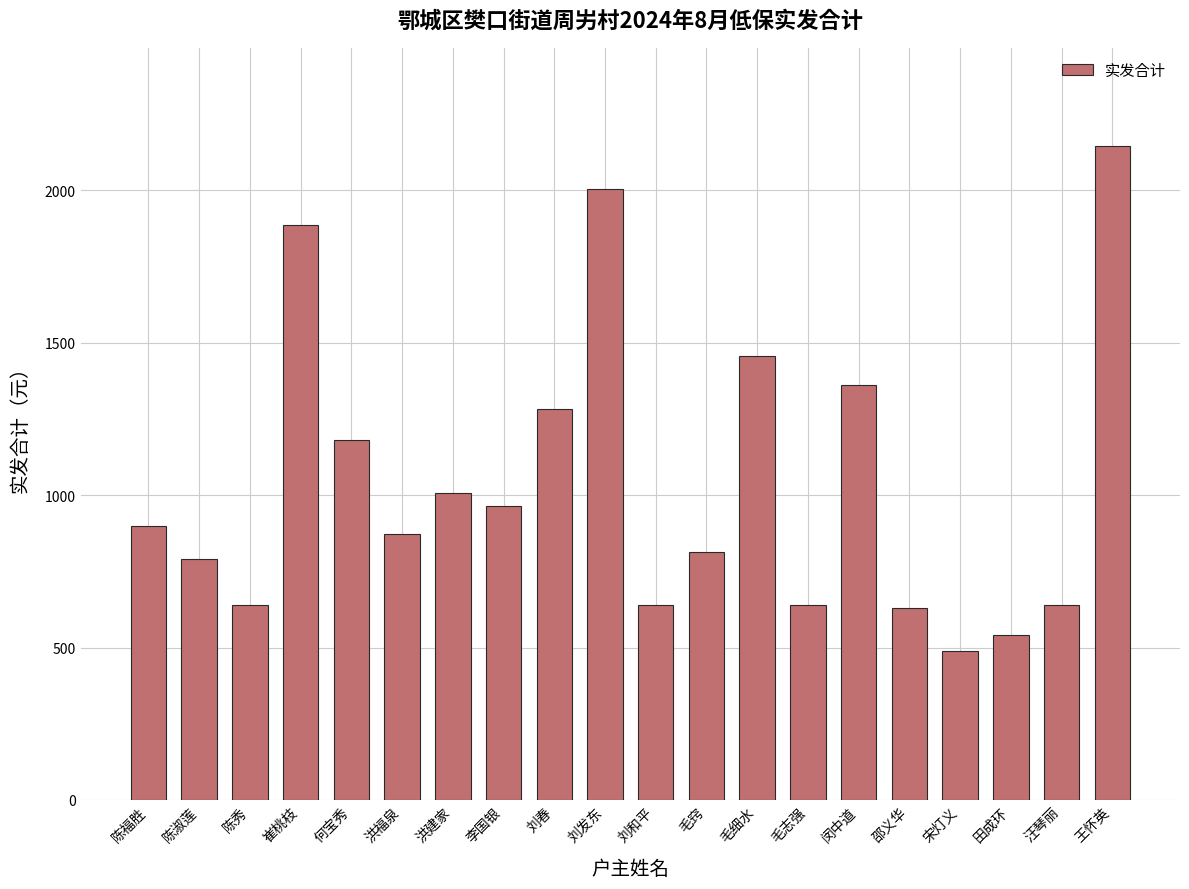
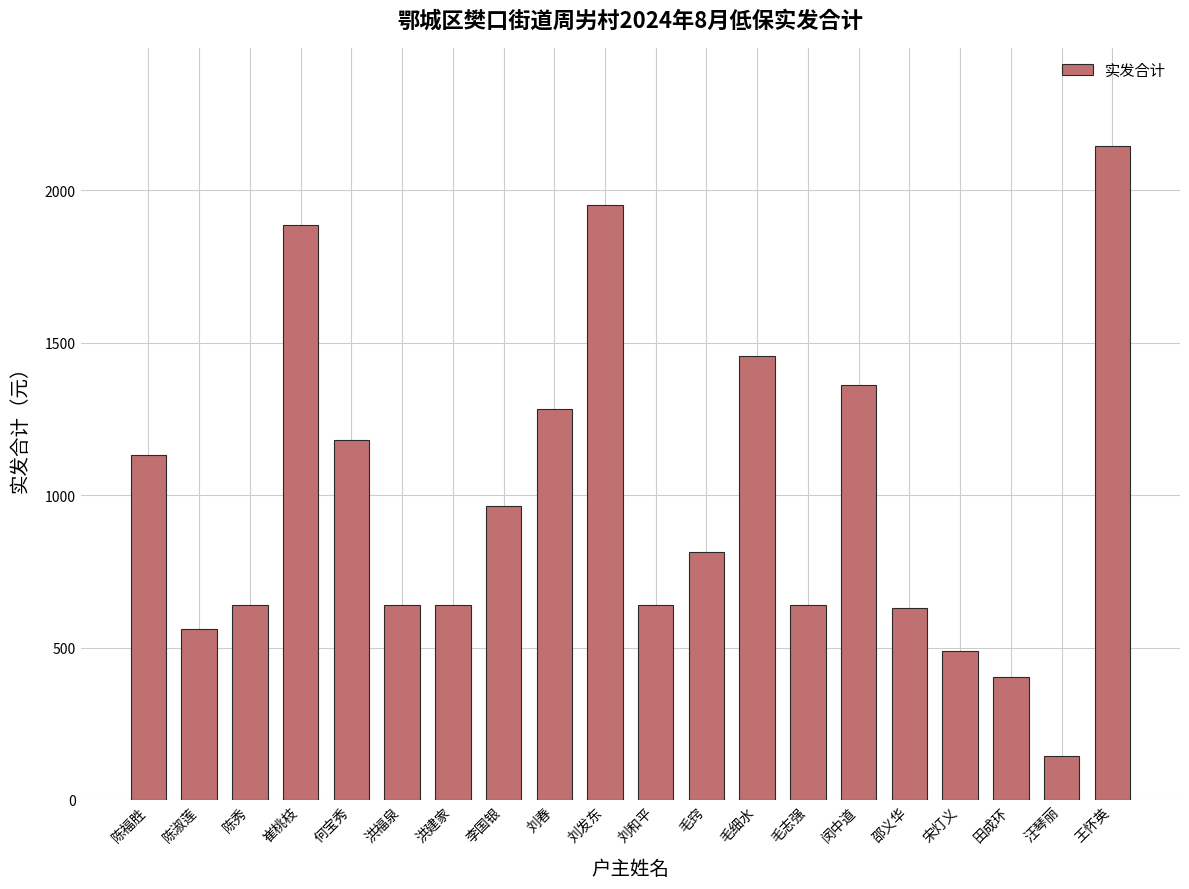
  {
-   "陈福胜": 900,
-   "陈淑莲": 790,
+   "陈福胜": 1130,
+   "陈淑莲": 560,
    "陈秀": 640,
    "崔桃枝": 1890,
    "何宝秀": 1180,
-   "洪福泉": 870,
-   "洪建家": 1010,
+   "洪福泉": 640,
+   "洪建家": 640,
    "李国银": 960,
    "刘春": 1280,
-   "刘发东": 2000,
+   "刘发东": 1950,
    "刘和平": 640,
    "毛窍": 810,
    "毛细水": 1460,
    "毛志强": 640,
    "闵中道": 1360,
    "邵义华": 630,
    "宋灯义": 490,
-   "田成环": 540,
-   "汪琴丽": 640,
+   "田成环": 400,
+   "汪琴丽": 150,
    "王怀英": 2150
  }
